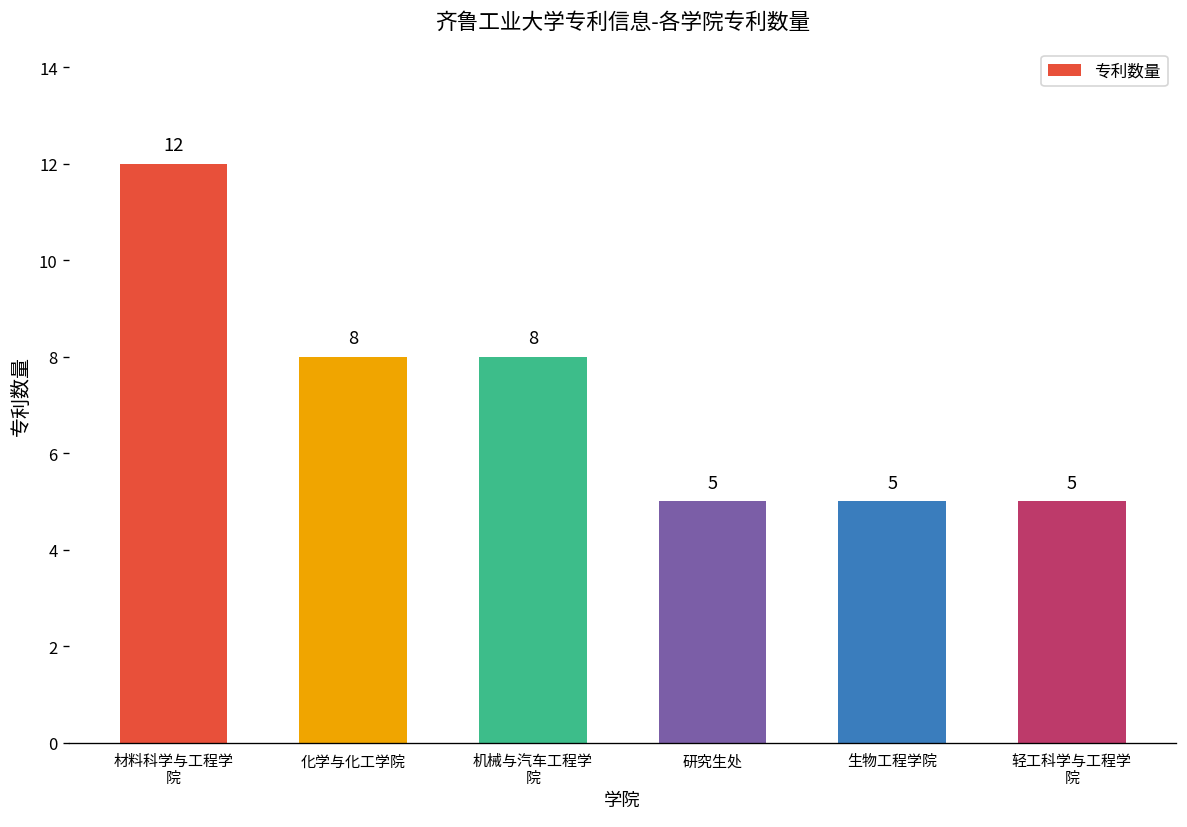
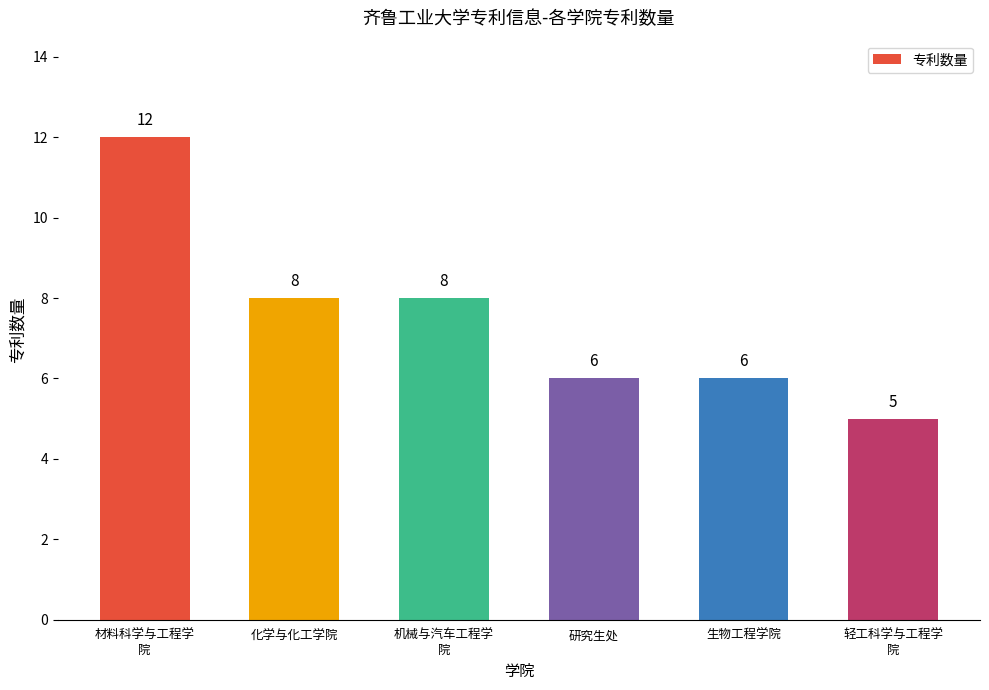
  {
    "材料科学与工程学 院": 12,
    "化学与化工学院": 8,
    "机械与汽车工程学 院": 8,
-   "研究生处": 5,
-   "生物工程学院": 5,
+   "研究生处": 6,
+   "生物工程学院": 6,
    "轻工科学与工程学 院": 5
  }
